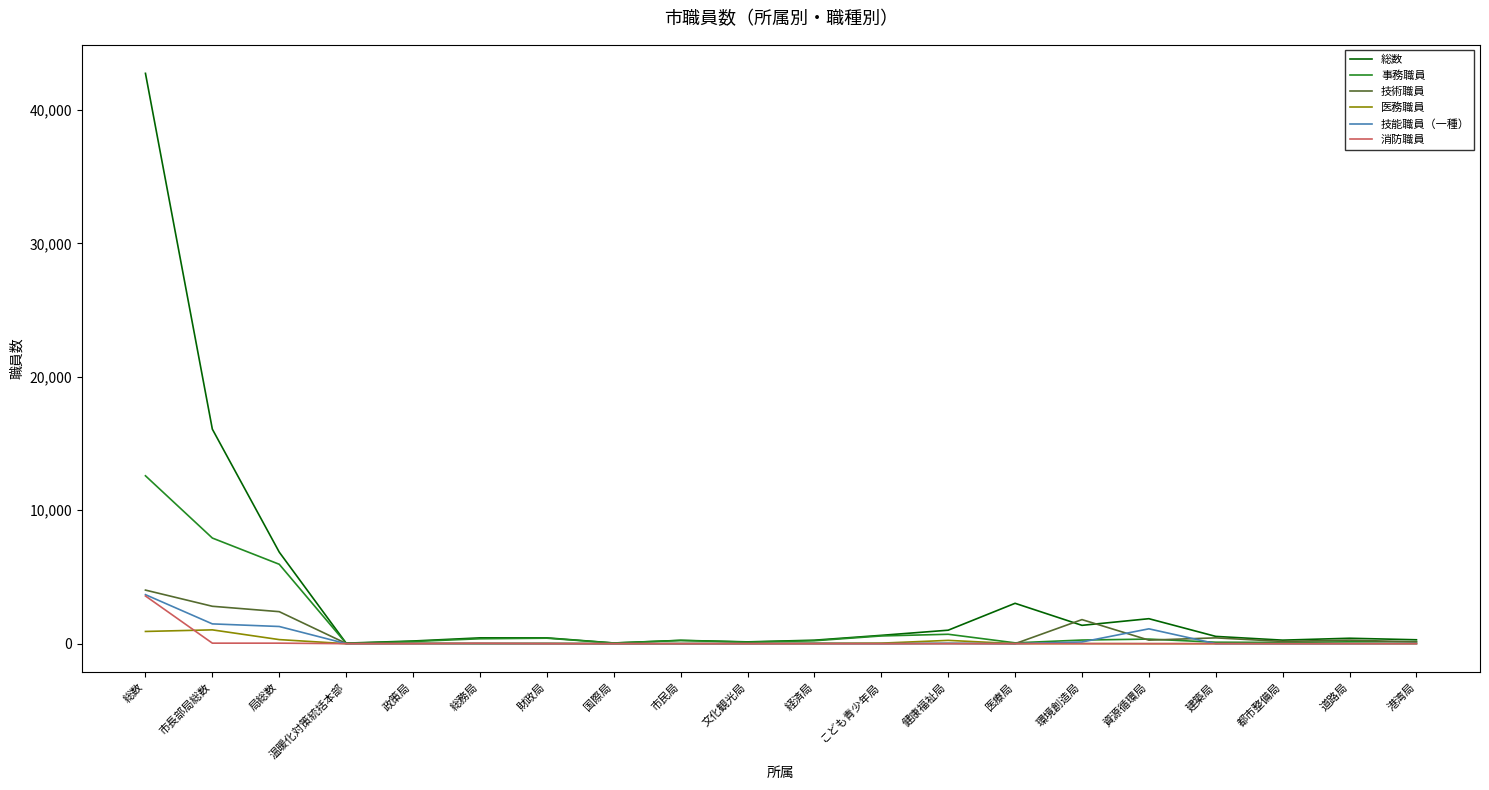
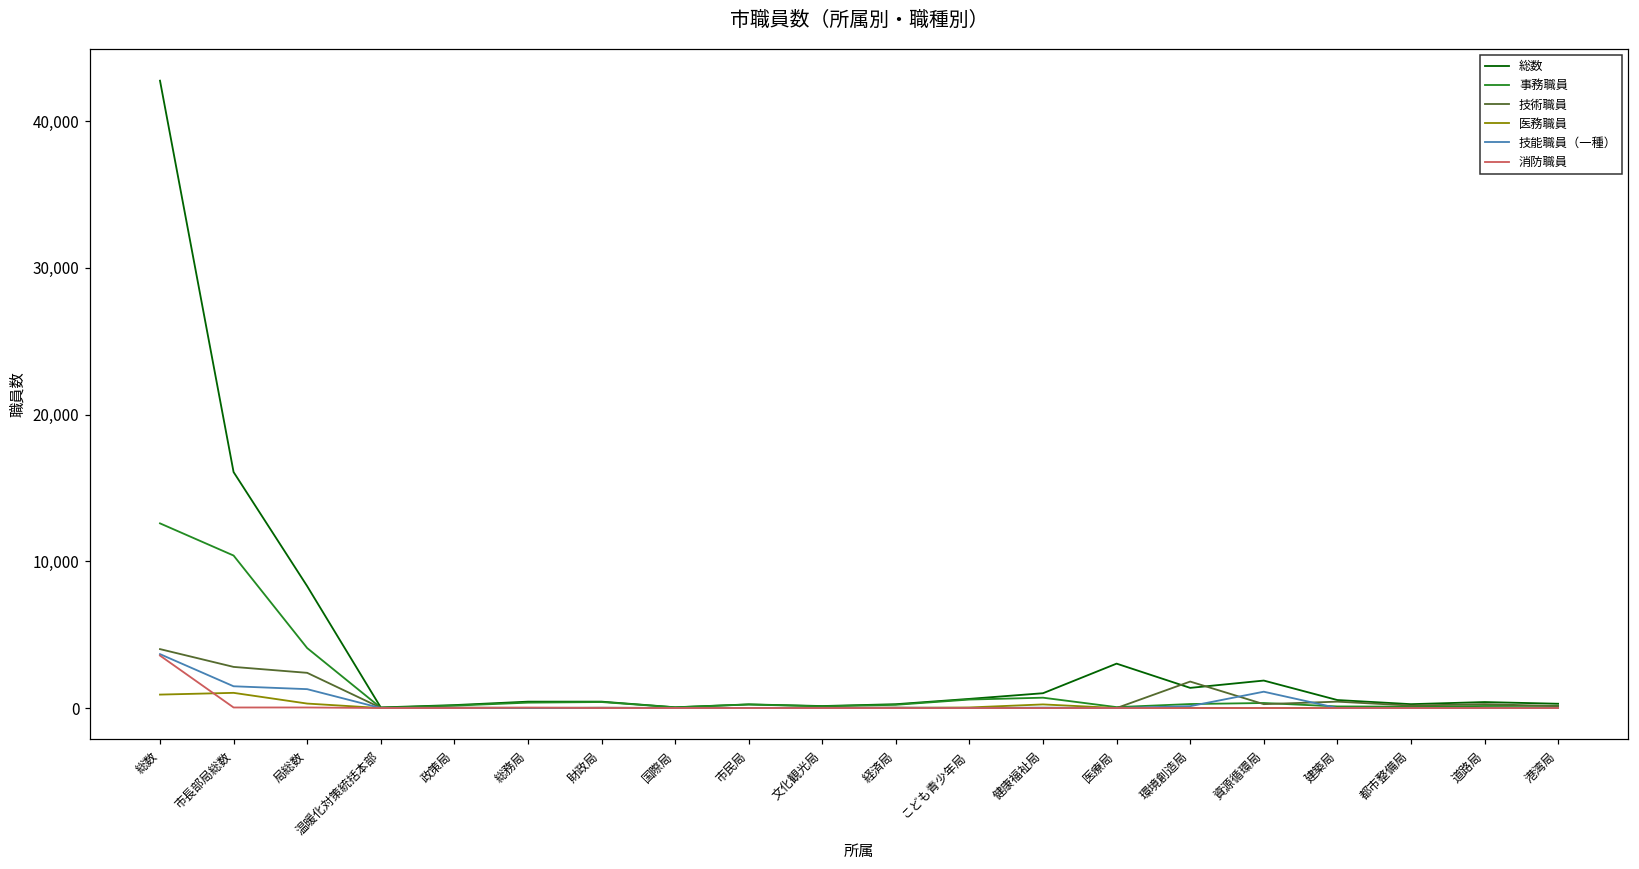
  {
    "総数": {
      "総数": "42,700",
      "市長部局総数": "16,100",
-     "局総数": "6,900",
+     "局総数": "8,300",
      "健康福祉局": "1,000",
      "医療局": "3,000",
      "環境創造局": "1,400",
      "資源循環局": "1,900"
    },
    "事務職員": {
      "総数": "12,600",
-     "市長部局総数": "7,900",
-     "局総数": "6,000",
+     "市長部局総数": "10,400",
+     "局総数": "4,100",
      "健康福祉局": "700"
    },
    "技術職員": {
      "総数": "4,000",
      "市長部局総数": "2,800",
      "局総数": "2,400",
      "環境創造局": "1,800"
    },
    "医務職員": {
      "総数": "900",
      "市長部局総数": "1,000",
      "局総数": "300",
      "健康福祉局": "200"
    },
    "技能職員（一種）": {
      "市長部局総数": "1,500",
      "局総数": "1,300",
      "資源循環局": "1,100"
    },
    "消防職員": {
      "市長部局総数": "0",
      "局総数": "0"
    }
  }
